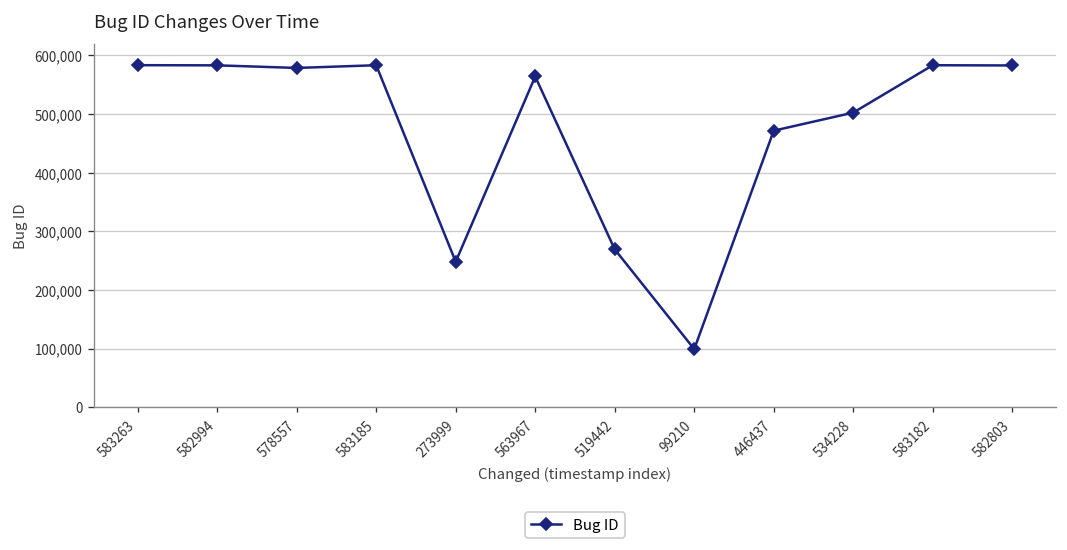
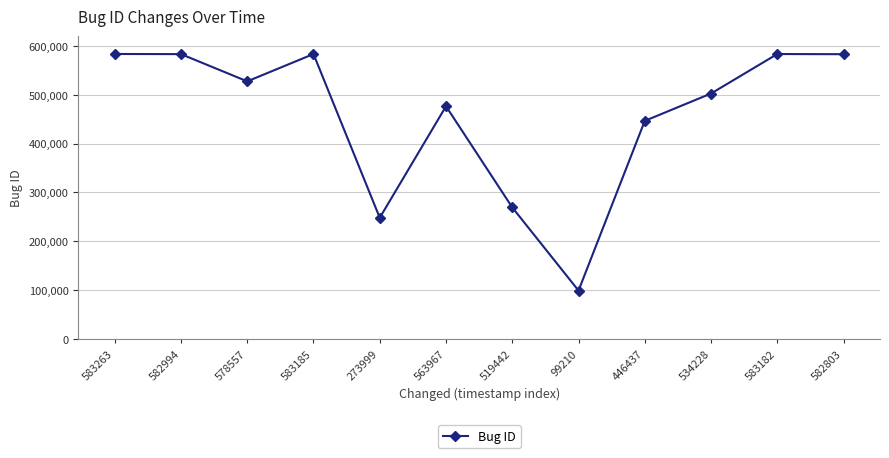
  {
    "583263": "580,000",
    "582994": "580,000",
-   "578557": "580,000",
+   "578557": "530,000",
    "583185": "580,000",
    "273999": "250,000",
-   "563967": "560,000",
+   "563967": "480,000",
    "519442": "270,000",
    "99210": "100,000",
-   "446437": "470,000",
+   "446437": "450,000",
    "534228": "500,000",
    "583182": "580,000",
    "582803": "580,000"
  }
